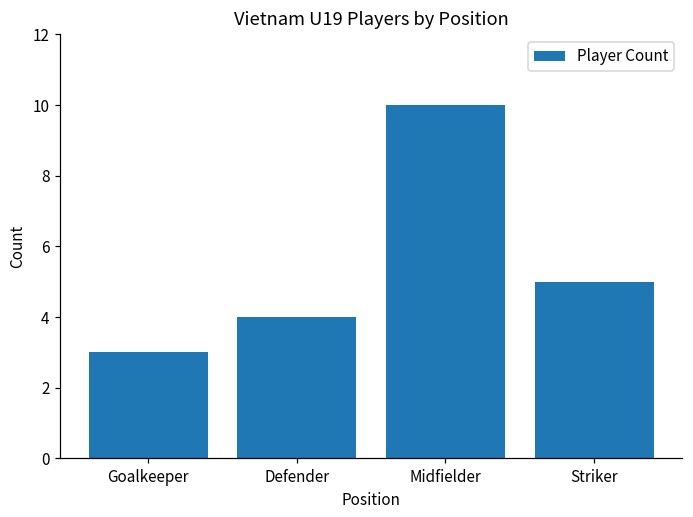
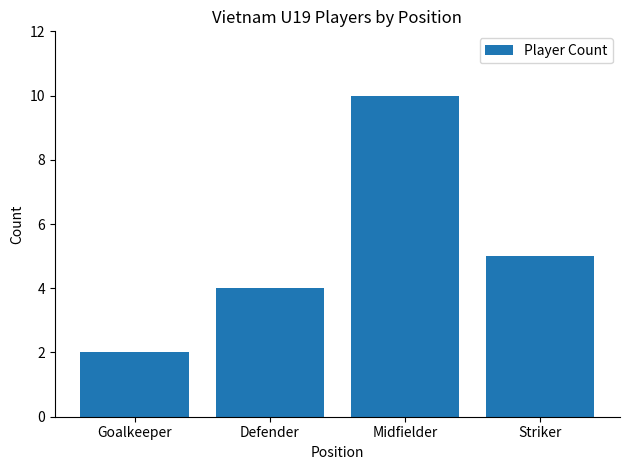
  {
-   "Goalkeeper": 3,
+   "Goalkeeper": 2,
    "Defender": 4,
    "Midfielder": 10,
    "Striker": 5
  }
